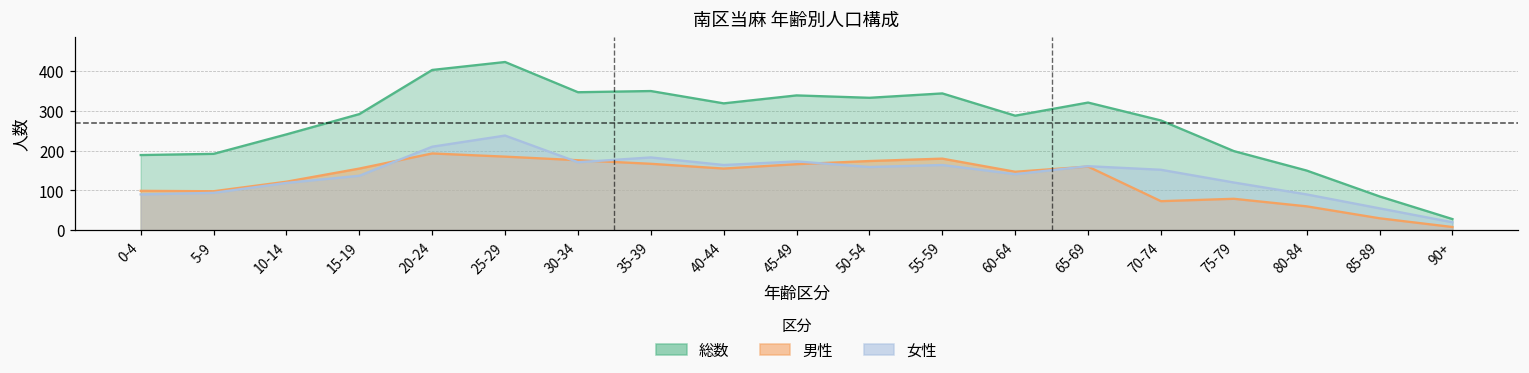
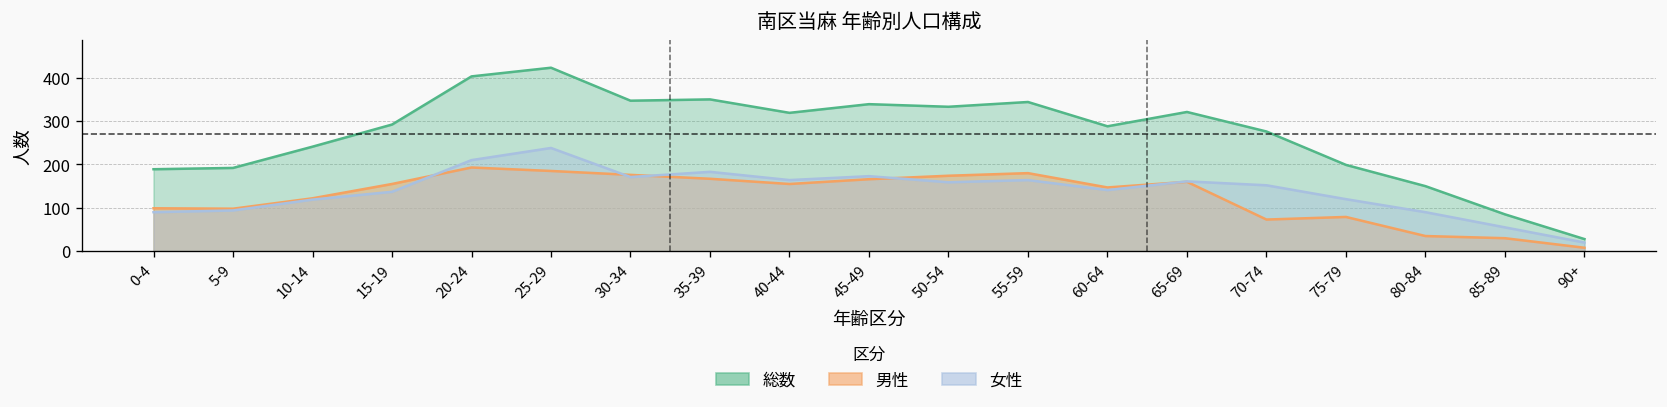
  {
    "男性": {
      "0-4": 100,
      "15-19": 160,
      "20-24": 190,
      "25-29": 190,
      "35-39": 170,
      "40-44": 160,
      "45-49": 170,
      "50-54": 170,
      "55-59": 180,
      "70-74": 70,
      "75-79": 80,
-     "80-84": 60,
+     "80-84": 40,
      "85-89": 30,
      "90+": 10
    }
  }
